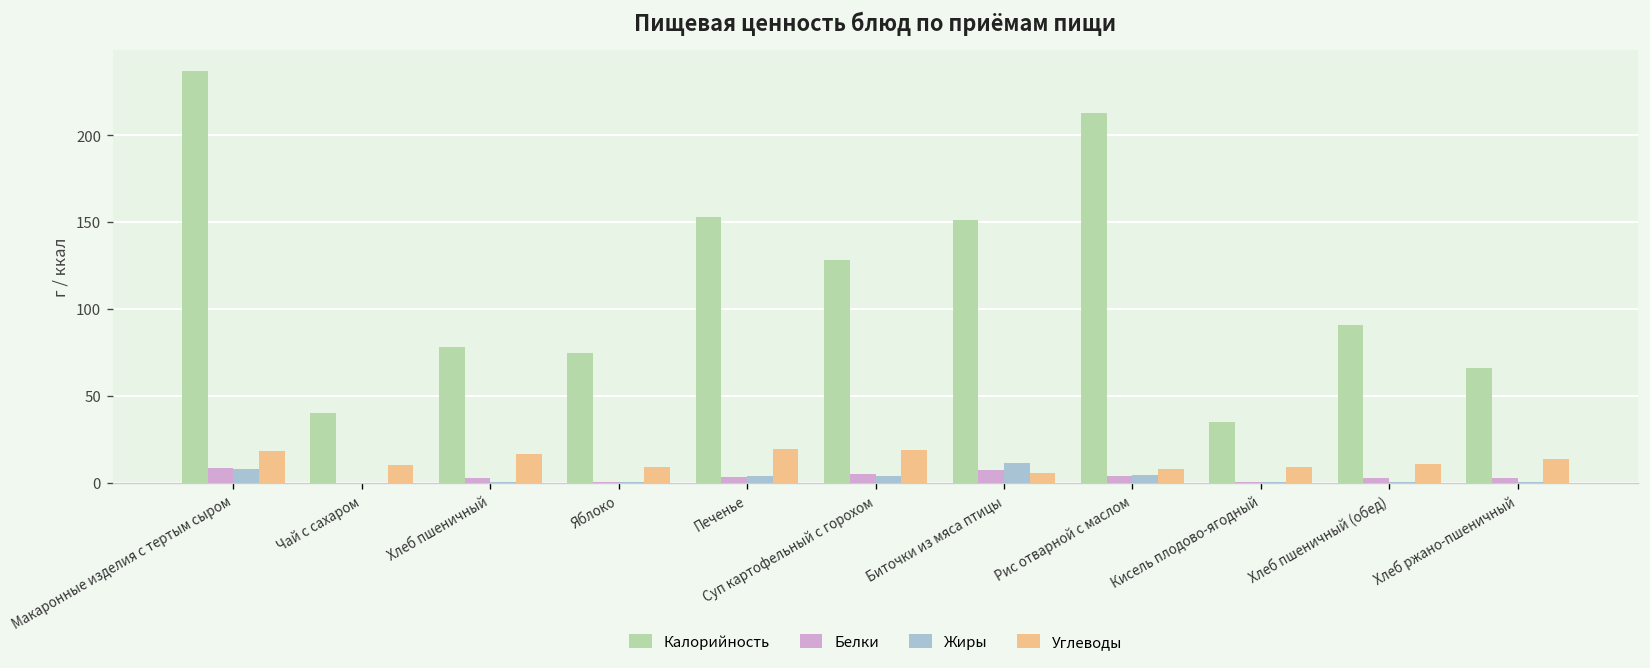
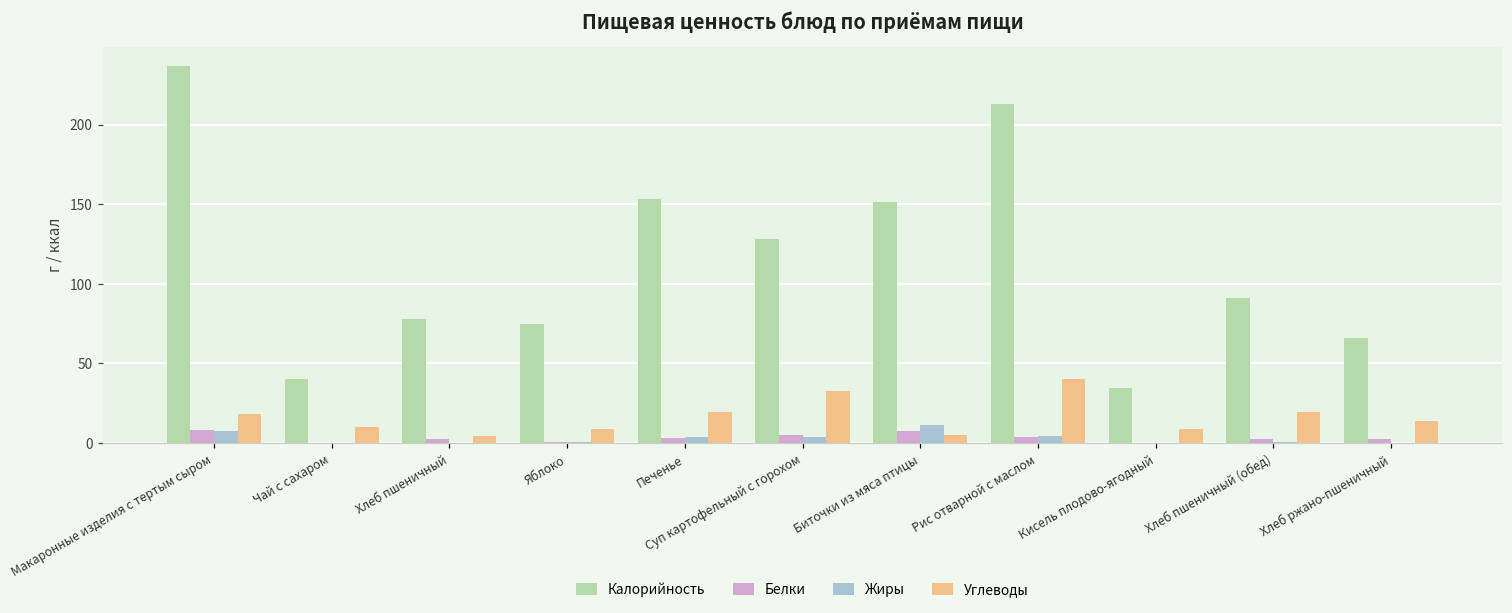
  {
    "Углеводы": {
      "Макаронные изделия с тертым сыром": 18,
      "Чай с сахаром": 10,
-     "Хлеб пшеничный": 17,
+     "Хлеб пшеничный": 5,
      "Яблоко": 9,
      "Печенье": 19,
-     "Суп картофельный с горохом": 19,
+     "Суп картофельный с горохом": 33,
      "Биточки из мяса птицы": 5,
-     "Рис отварной с маслом": 8,
+     "Рис отварной с маслом": 40,
      "Кисель плодово-ягодный": 9,
-     "Хлеб пшеничный (обед)": 11,
+     "Хлеб пшеничный (обед)": 19,
      "Хлеб ржано-пшеничный": 14
    }
  }
